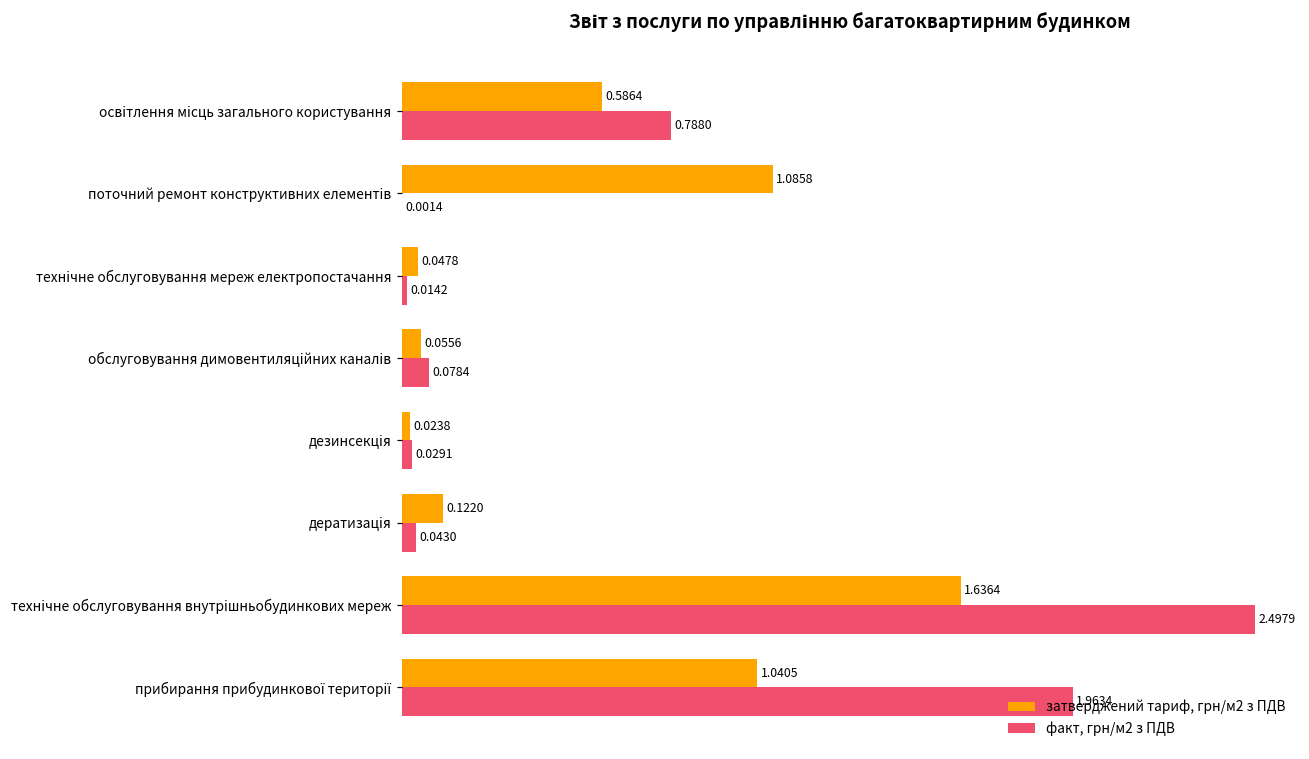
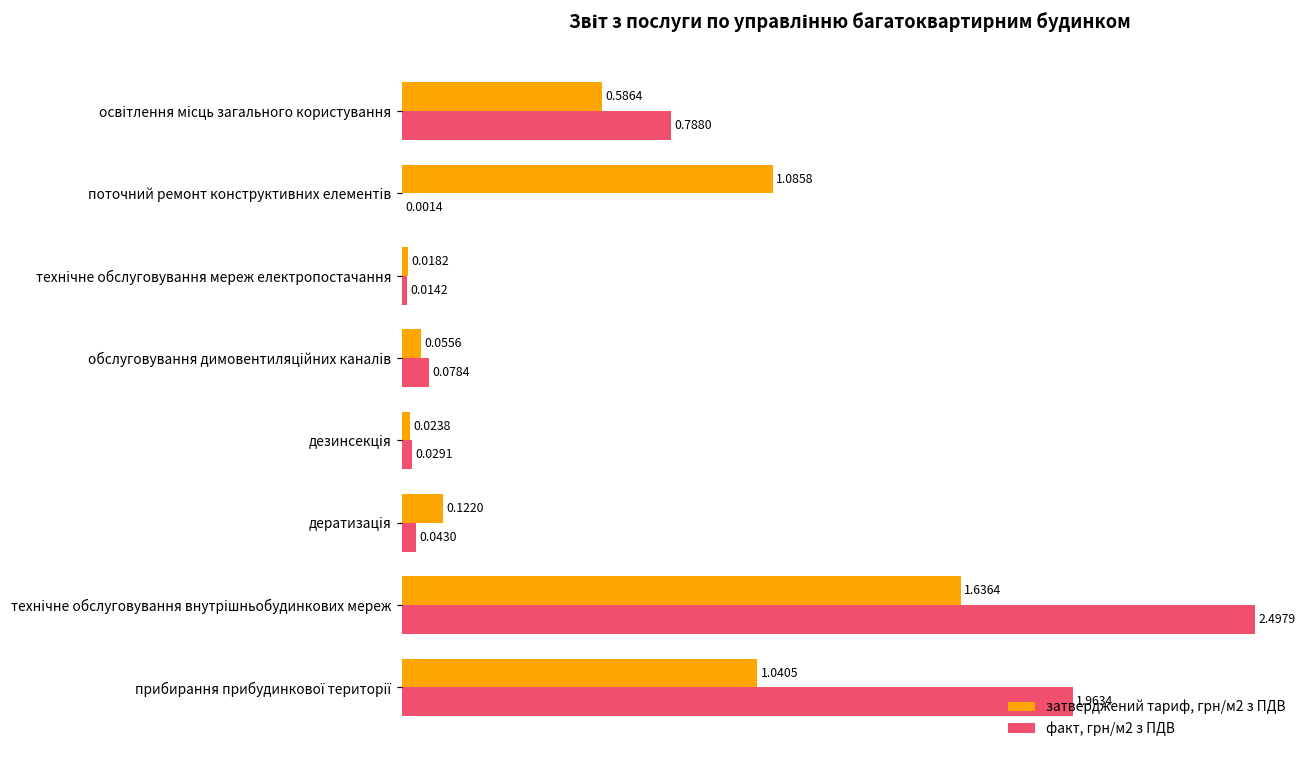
  {
    "затверджений тариф, грн/м2 з ПДВ": {
      "освітлення місць загального користування": 0.5864,
      "поточний ремонт конструктивних елементів": 1.0858,
-     "технічне обслуговування мереж електропостачання": 0.0478,
+     "технічне обслуговування мереж електропостачання": 0.0182,
      "обслуговування димовентиляційних каналів": 0.0556,
      "дезинсекція": 0.0238,
      "дератизація": 0.1220,
      "технічне обслуговування внутрішньобудинкових мереж": 1.6364,
      "прибирання прибудинкової території": 1.0405
    },
    "факт, грн/м2 з ПДВ": {
      "освітлення місць загального користування": 0.7880,
      "поточний ремонт конструктивних елементів": 0.0014,
      "технічне обслуговування мереж електропостачання": 0.0142,
      "обслуговування димовентиляційних каналів": 0.0784,
      "дезинсекція": 0.0291,
      "дератизація": 0.0430,
      "технічне обслуговування внутрішньобудинкових мереж": 2.4979,
      "прибирання прибудинкової території": 1.9634
    }
  }
